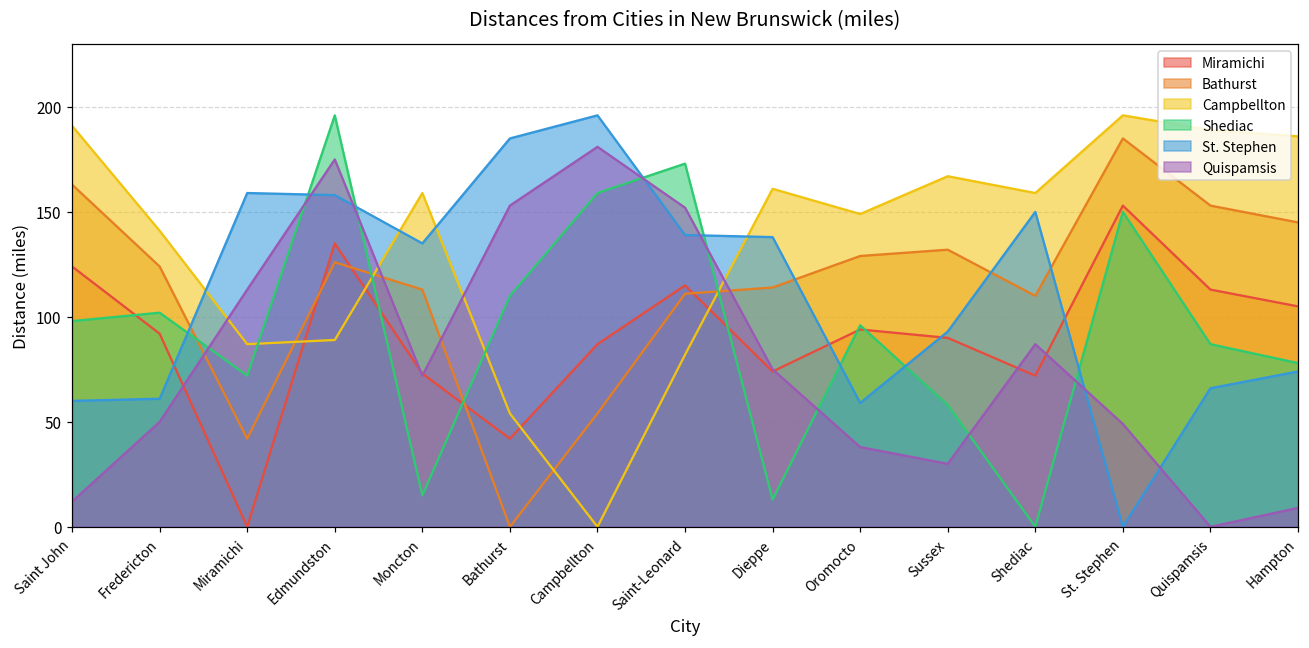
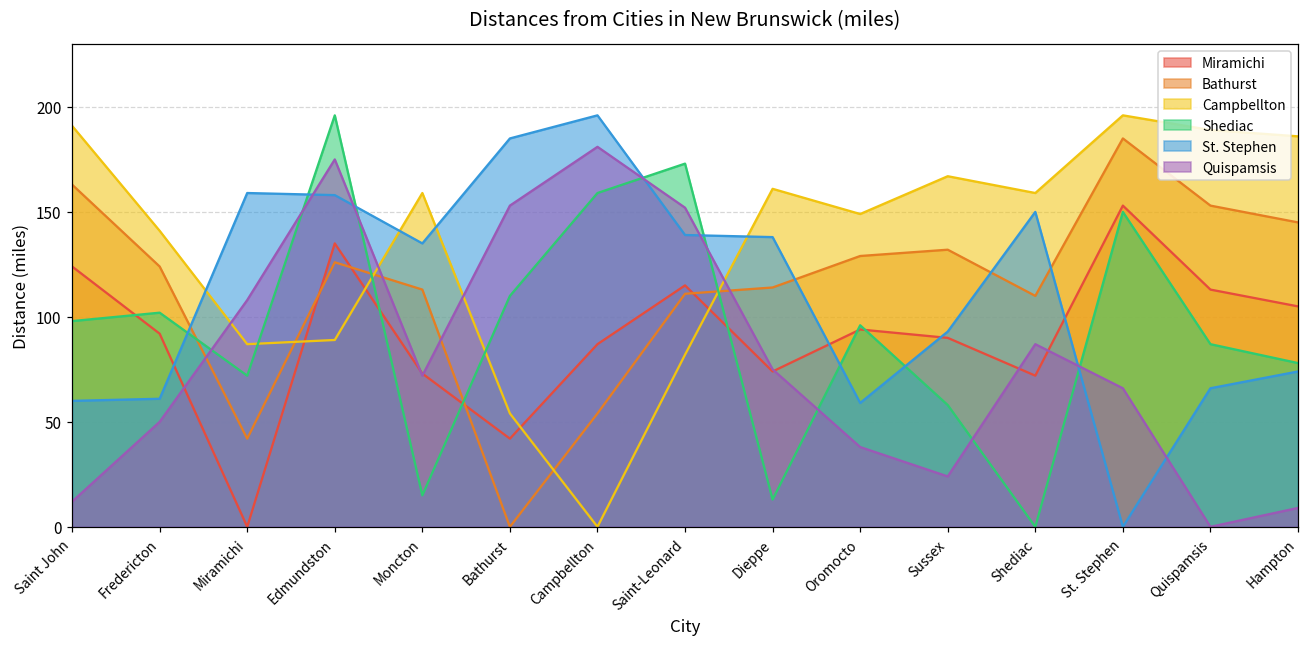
  {
    "Campbellton": {
      "Saint John": 191,
      "Fredericton": 141,
      "Miramichi": 87,
      "Edmundston": 89,
      "Moncton": 159,
      "Bathurst": 54,
      "Campbellton": 0,
      "Saint-Leonard": 82,
      "Dieppe": 161,
      "Oromocto": 149,
      "Sussex": 167,
      "Shediac": 159,
      "St. Stephen": 196,
      "Hampton": 186
    },
    "Shediac": {
      "Saint John": 98,
      "Fredericton": 102,
      "Miramichi": 72,
      "Edmundston": 196,
      "Moncton": 15,
      "Bathurst": 110,
      "Campbellton": 159,
      "Saint-Leonard": 173,
      "Dieppe": 13,
      "Oromocto": 96,
      "Sussex": 58,
      "Shediac": 0,
      "St. Stephen": 150,
      "Quispamsis": 87,
      "Hampton": 78
    },
    "St. Stephen": {
      "Saint John": 60,
      "Fredericton": 61,
      "Miramichi": 159,
      "Edmundston": 158,
      "Moncton": 135,
      "Bathurst": 185,
      "Campbellton": 196,
      "Saint-Leonard": 139,
      "Dieppe": 138,
      "Oromocto": 59,
      "Sussex": 93,
      "Shediac": 150,
      "St. Stephen": 0,
      "Quispamsis": 66,
      "Hampton": 74
    },
    "Quispamsis": {
      "Saint John": 12,
      "Fredericton": 50,
-     "Miramichi": 113,
+     "Miramichi": 108,
      "Edmundston": 175,
      "Bathurst": 153,
      "Campbellton": 181,
      "Saint-Leonard": 152,
      "Oromocto": 38,
-     "Sussex": 30,
+     "Sussex": 24,
      "Shediac": 87,
-     "St. Stephen": 49,
+     "St. Stephen": 66,
      "Quispamsis": 0,
      "Hampton": 9
    }
  }
